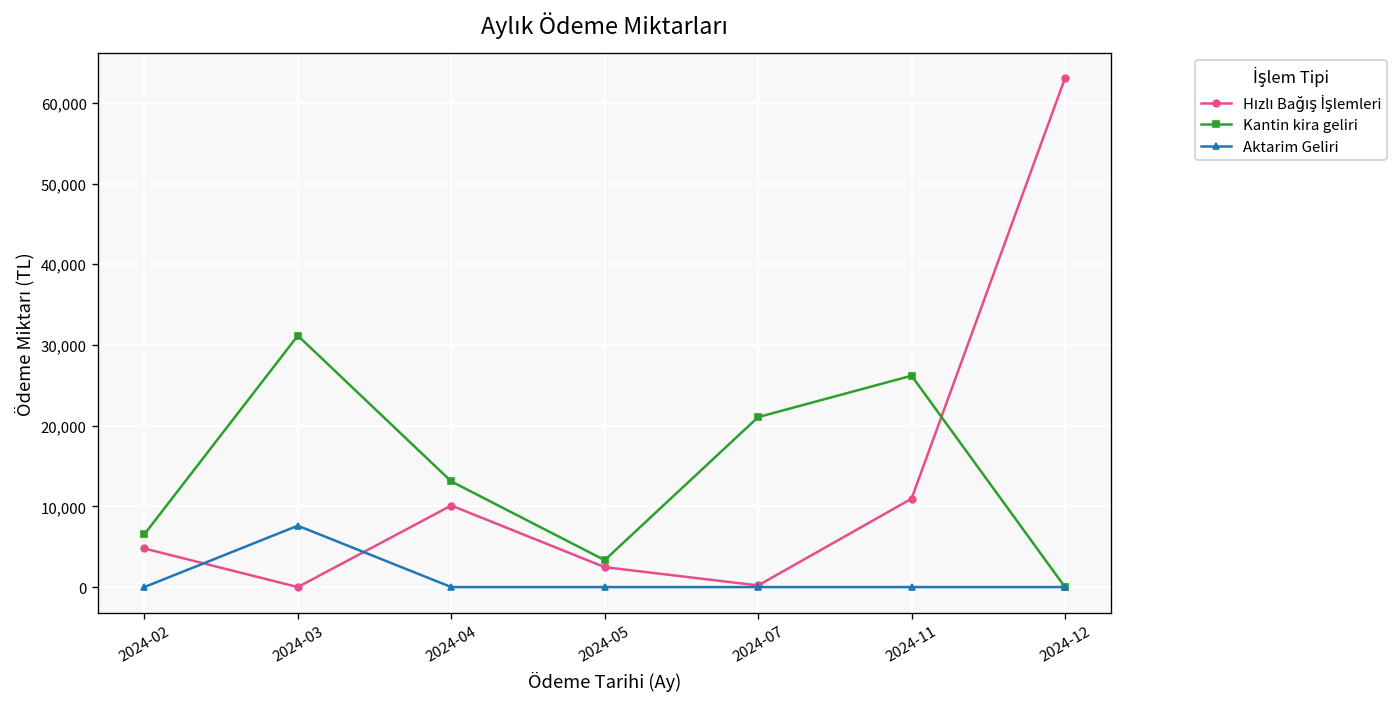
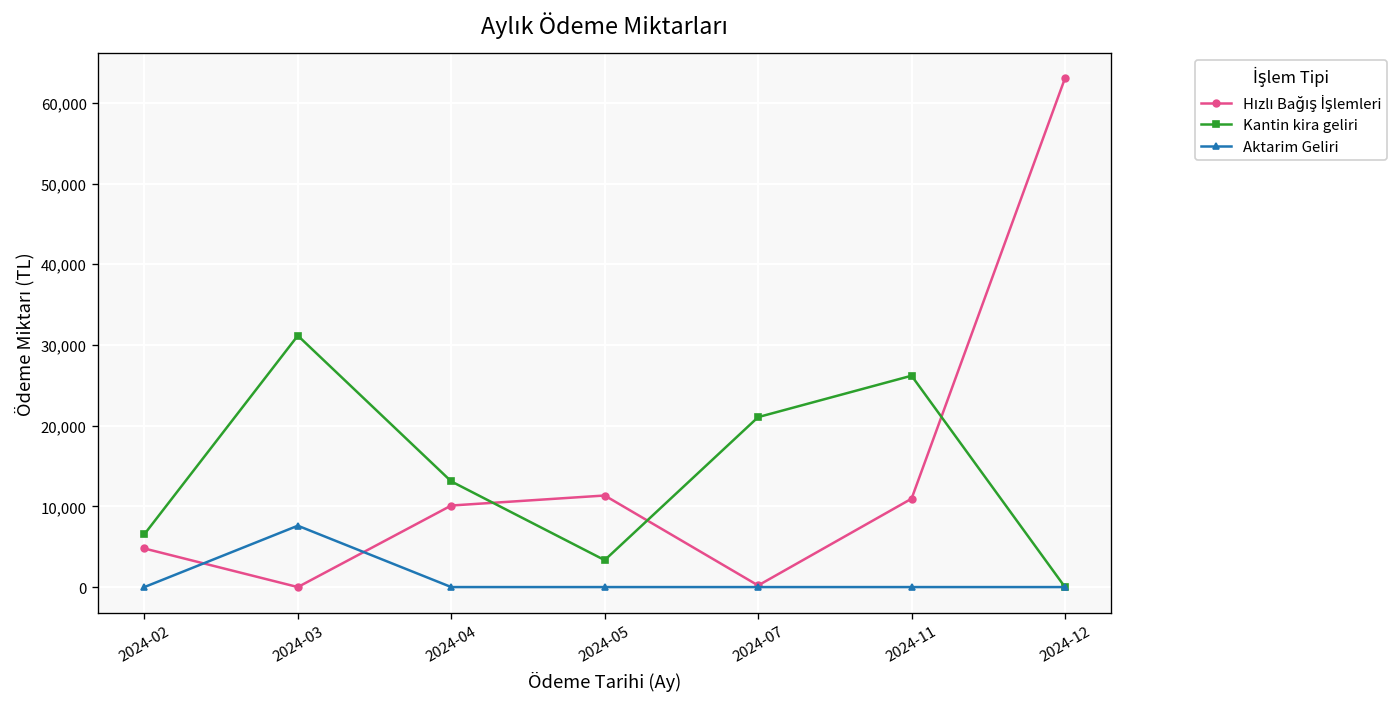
  {
    "Hızlı Bağış İşlemleri": {
      "2024-02": "5,000",
      "2024-03": "0",
      "2024-04": "10,000",
-     "2024-05": "2,000",
+     "2024-05": "11,000",
      "2024-11": "11,000",
      "2024-12": "63,000"
    },
    "Kantin kira geliri": {
      "2024-02": "7,000",
      "2024-03": "31,000",
      "2024-04": "13,000",
      "2024-05": "3,000",
      "2024-07": "21,000",
      "2024-11": "26,000"
    },
    "Aktarim Geliri": {
      "2024-02": "0",
      "2024-03": "8,000",
      "2024-04": "0",
      "2024-05": "0",
      "2024-11": "0"
    }
  }
